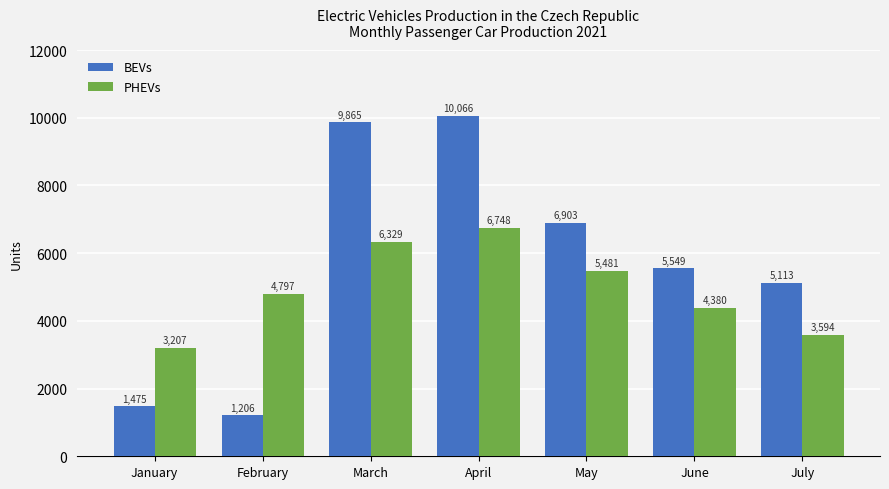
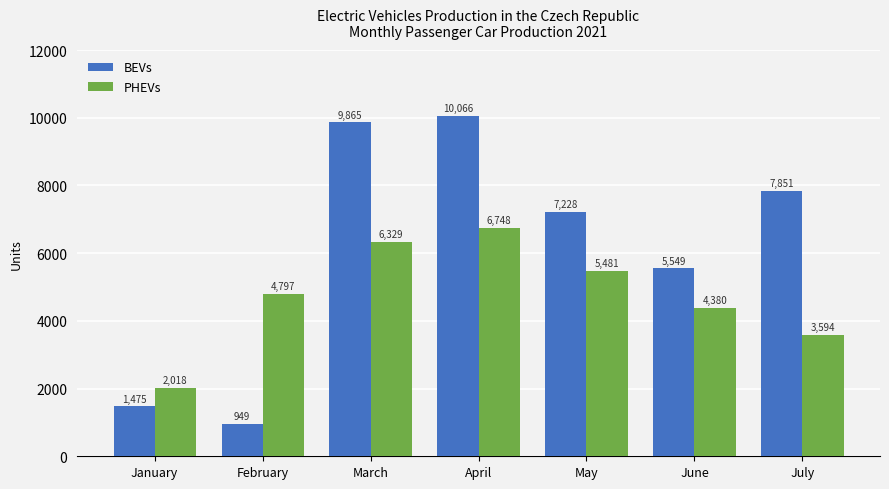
  {
    "BEVs": {
      "January": "1,475",
-     "February": "1,206",
+     "February": "949",
      "March": "9,865",
      "April": "10,066",
-     "May": "6,903",
+     "May": "7,228",
      "June": "5,549",
-     "July": "5,113"
+     "July": "7,851"
    },
    "PHEVs": {
-     "January": "3,207",
+     "January": "2,018",
      "February": "4,797",
      "March": "6,329",
      "April": "6,748",
      "May": "5,481",
      "June": "4,380",
      "July": "3,594"
    }
  }
